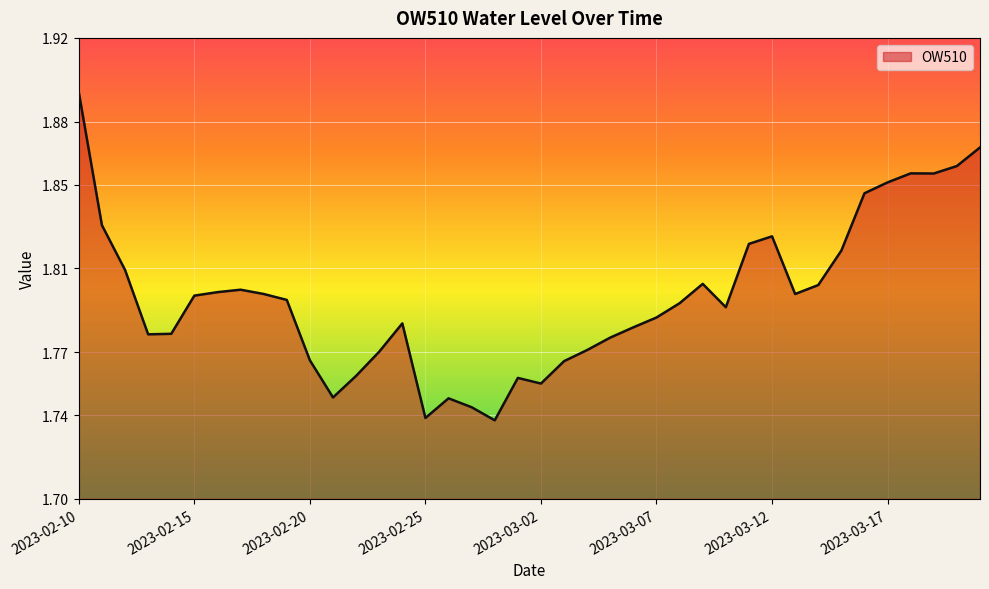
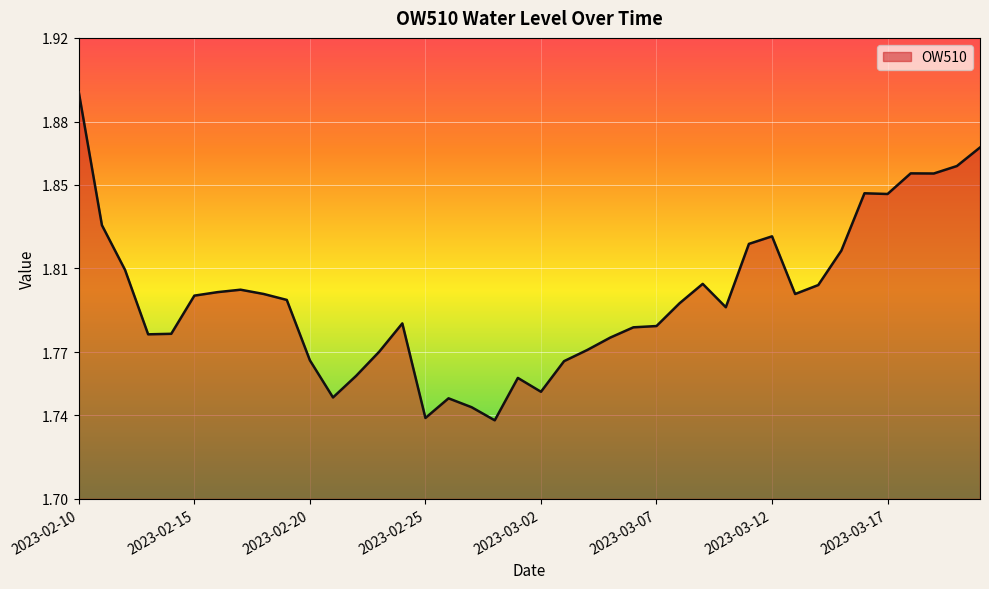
  {
    "2023-02-10": 1.894,
    "2023-02-15": 1.797,
    "2023-02-20": 1.766,
    "2023-02-25": 1.739,
-   "2023-03-02": 1.755,
-   "2023-03-07": 1.787,
+   "2023-03-02": 1.751,
+   "2023-03-07": 1.782,
    "2023-03-12": 1.825,
-   "2023-03-17": 1.851
+   "2023-03-17": 1.846
  }
